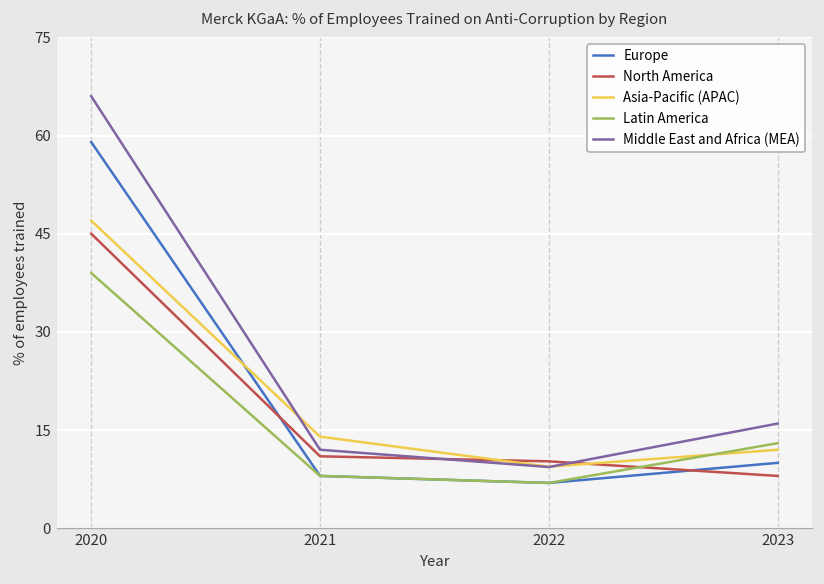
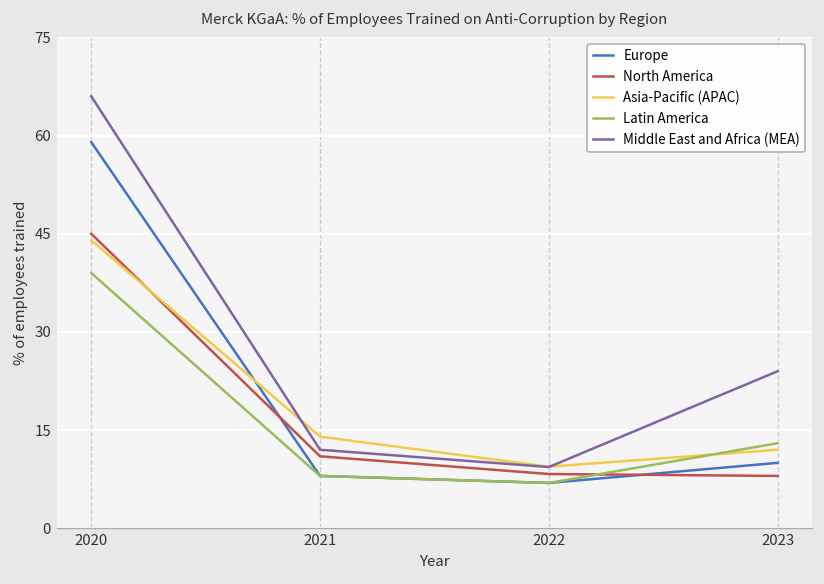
  {
    "Europe": {
      "2020": 59,
      "2023": 10
    },
    "North America": {
      "2020": 45,
      "2021": 11,
-     "2022": 10,
+     "2022": 8,
      "2023": 8
    },
    "Asia-Pacific (APAC)": {
-     "2020": 47,
+     "2020": 44,
      "2021": 14,
      "2023": 12
    },
    "Latin America": {
      "2020": 39,
      "2023": 13
    },
    "Middle East and Africa (MEA)": {
      "2020": 66,
      "2021": 12,
-     "2023": 16
+     "2023": 24
    }
  }
